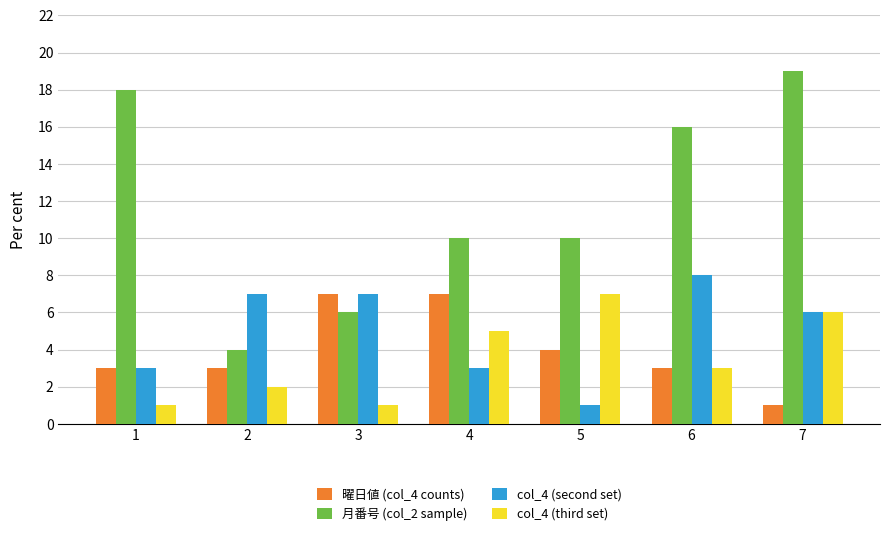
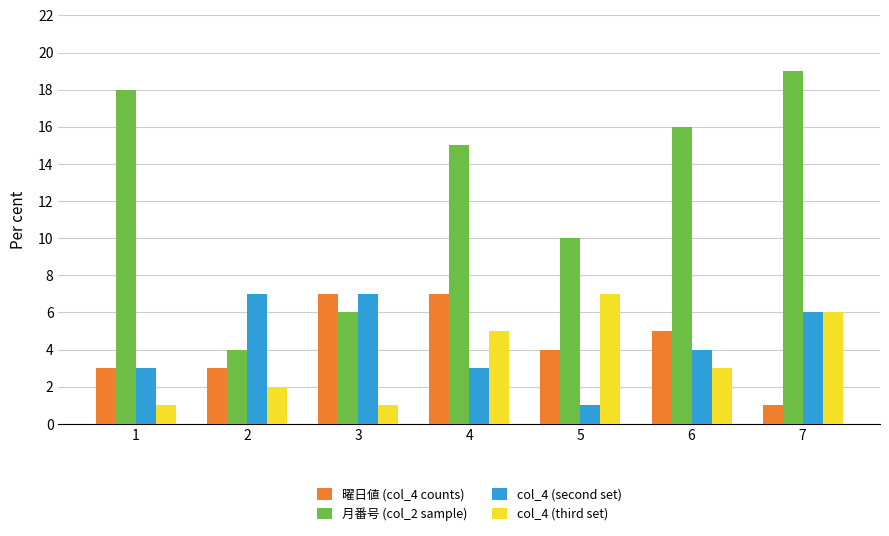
  {
    "曜日値 (col_4 counts)": {
      "1": 3,
      "2": 3,
      "3": 7,
      "4": 7,
      "5": 4,
-     "6": 3,
+     "6": 5,
      "7": 1
    },
    "月番号 (col_2 sample)": {
      "1": 18,
      "2": 4,
      "3": 6,
-     "4": 10,
+     "4": 15,
      "5": 10,
      "6": 16,
      "7": 19
    },
    "col_4 (second set)": {
      "1": 3,
      "2": 7,
      "3": 7,
      "4": 3,
      "5": 1,
-     "6": 8,
+     "6": 4,
      "7": 6
    },
    "col_4 (third set)": {
      "1": 1,
      "2": 2,
      "3": 1,
      "4": 5,
      "5": 7,
      "6": 3,
      "7": 6
    }
  }
